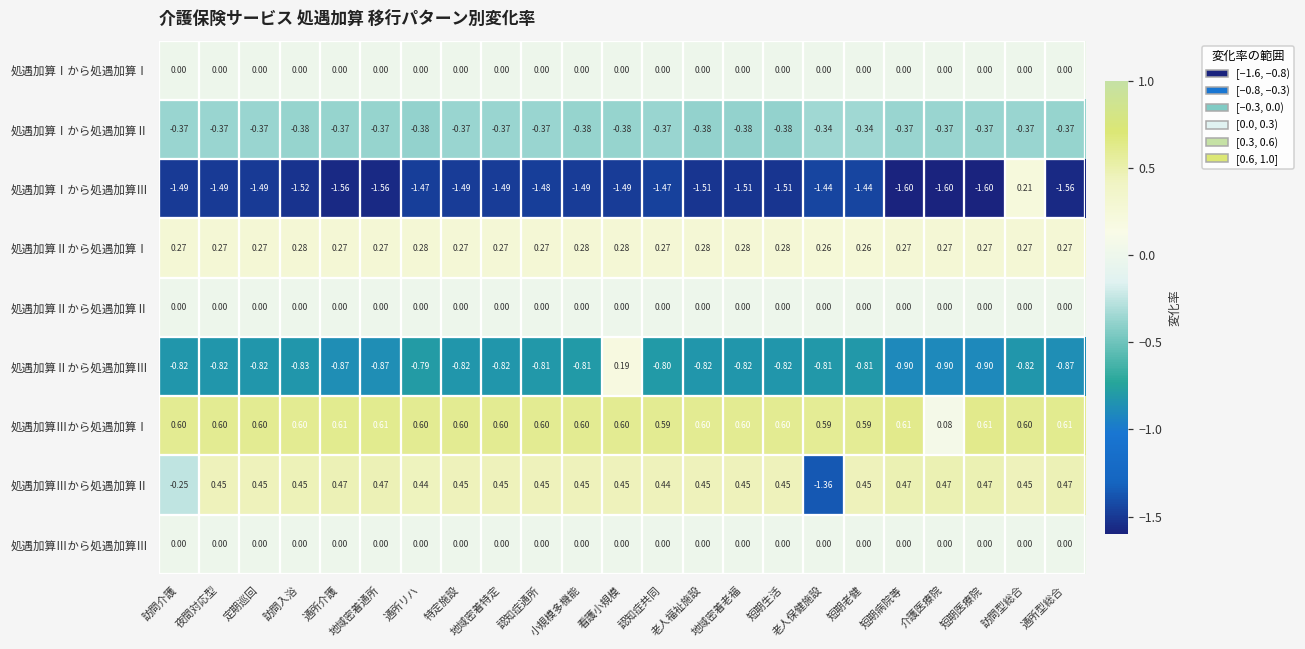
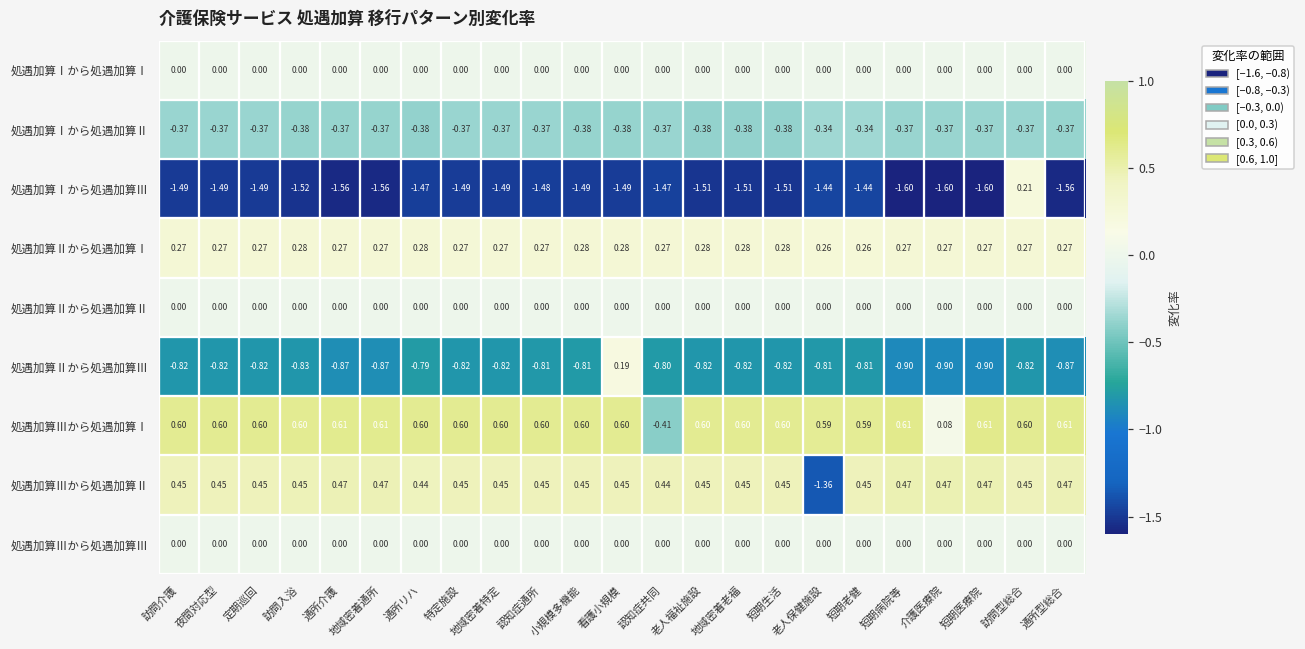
  {
    "処遇加算Ⅲから処遇加算Ⅰ": {
      "訪問介護": 0.60,
      "夜間対応型": 0.60,
      "定期巡回": 0.60,
      "訪問入浴": 0.60,
      "通所介護": 0.61,
      "地域密着通所": 0.61,
      "通所リハ": 0.60,
      "特定施設": 0.60,
      "地域密着特定": 0.60,
      "認知症通所": 0.60,
      "小規模多機能": 0.60,
      "看護小規模": 0.60,
-     "認知症共同": 0.59,
+     "認知症共同": -0.41,
      "老人福祉施設": 0.60,
      "地域密着老福": 0.60,
      "短期生活": 0.60,
      "老人保健施設": 0.59,
      "短期老健": 0.59,
      "短期病院等": 0.61,
      "介護医療院": 0.08,
      "短期医療院": 0.61,
      "訪問型総合": 0.60,
      "通所型総合": 0.61
    },
    "処遇加算Ⅲから処遇加算Ⅱ": {
-     "訪問介護": -0.25,
+     "訪問介護": 0.45,
      "夜間対応型": 0.45,
      "定期巡回": 0.45,
      "訪問入浴": 0.45,
      "通所介護": 0.47,
      "地域密着通所": 0.47,
      "通所リハ": 0.44,
      "特定施設": 0.45,
      "地域密着特定": 0.45,
      "認知症通所": 0.45,
      "小規模多機能": 0.45,
      "看護小規模": 0.45,
      "認知症共同": 0.44,
      "老人福祉施設": 0.45,
      "地域密着老福": 0.45,
      "短期生活": 0.45,
      "老人保健施設": -1.36,
      "短期老健": 0.45,
      "短期病院等": 0.47,
      "介護医療院": 0.47,
      "短期医療院": 0.47,
      "訪問型総合": 0.45,
      "通所型総合": 0.47
    }
  }
